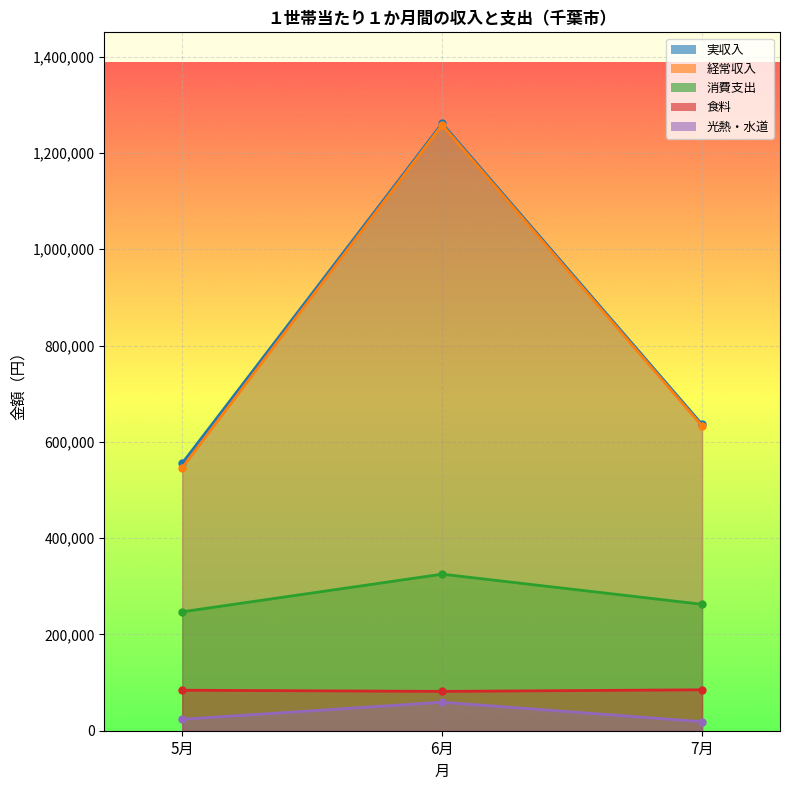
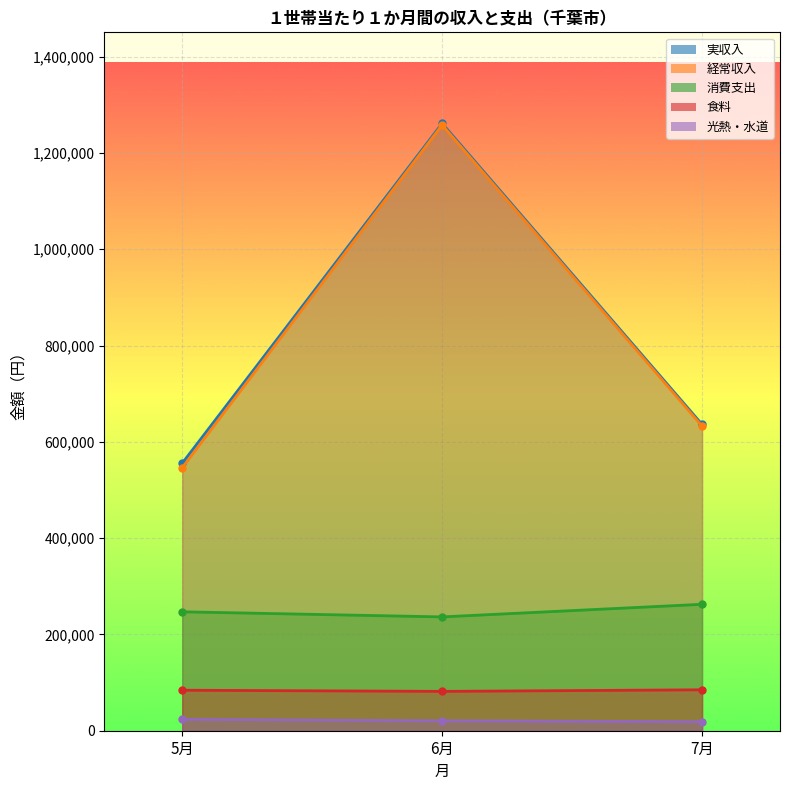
  {
    "実収入": {
      "5月": "560,000"
    },
    "消費支出": {
      "5月": "250,000",
-     "6月": "330,000",
+     "6月": "240,000",
      "7月": "260,000"
    },
    "光熱・水道": {
      "5月": "20,000",
-     "6月": "60,000",
+     "6月": "20,000",
      "7月": "20,000"
    }
  }
